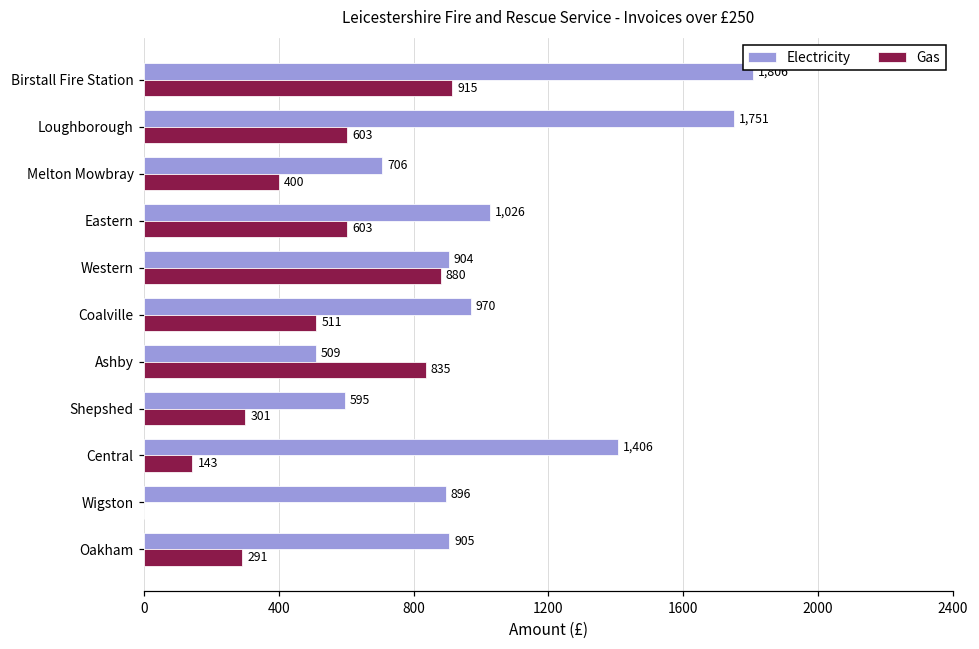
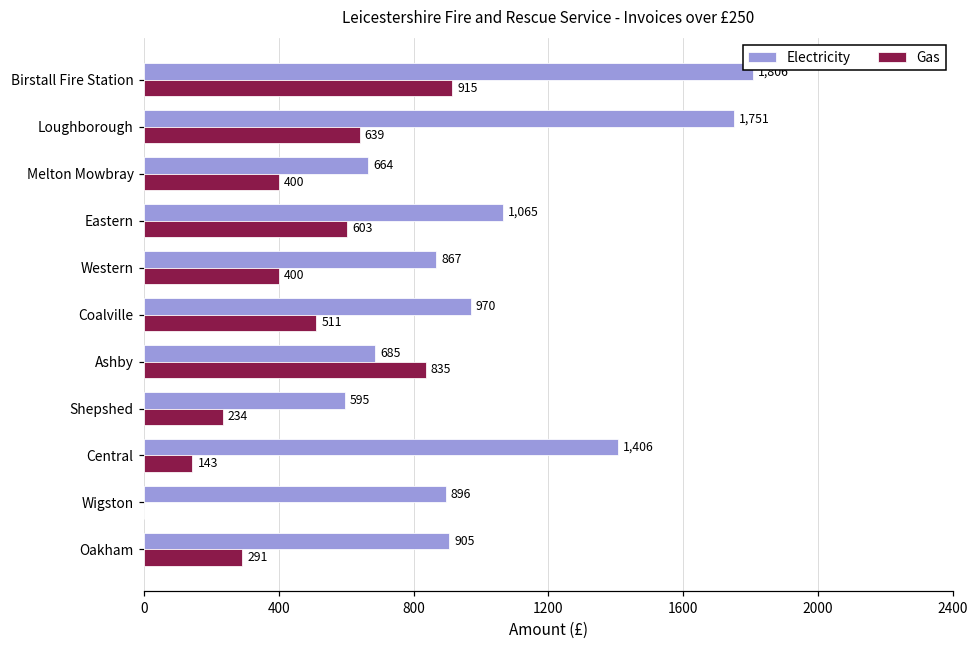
  {
    "Electricity": {
      "Loughborough": "1,751",
-     "Melton Mowbray": "706",
-     "Eastern": "1,026",
-     "Western": "904",
+     "Melton Mowbray": "664",
+     "Eastern": "1,065",
+     "Western": "867",
      "Coalville": "970",
-     "Ashby": "509",
+     "Ashby": "685",
      "Shepshed": "595",
      "Central": "1,406",
      "Wigston": "896",
      "Oakham": "905"
    },
    "Gas": {
      "Birstall Fire Station": "915",
-     "Loughborough": "603",
+     "Loughborough": "639",
      "Melton Mowbray": "400",
      "Eastern": "603",
-     "Western": "880",
+     "Western": "400",
      "Coalville": "511",
      "Ashby": "835",
-     "Shepshed": "301",
+     "Shepshed": "234",
      "Central": "143",
      "Oakham": "291"
    }
  }
